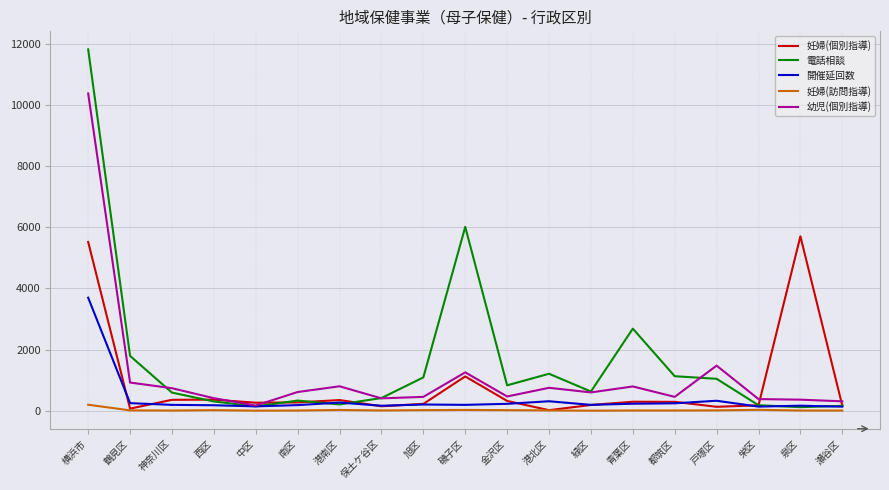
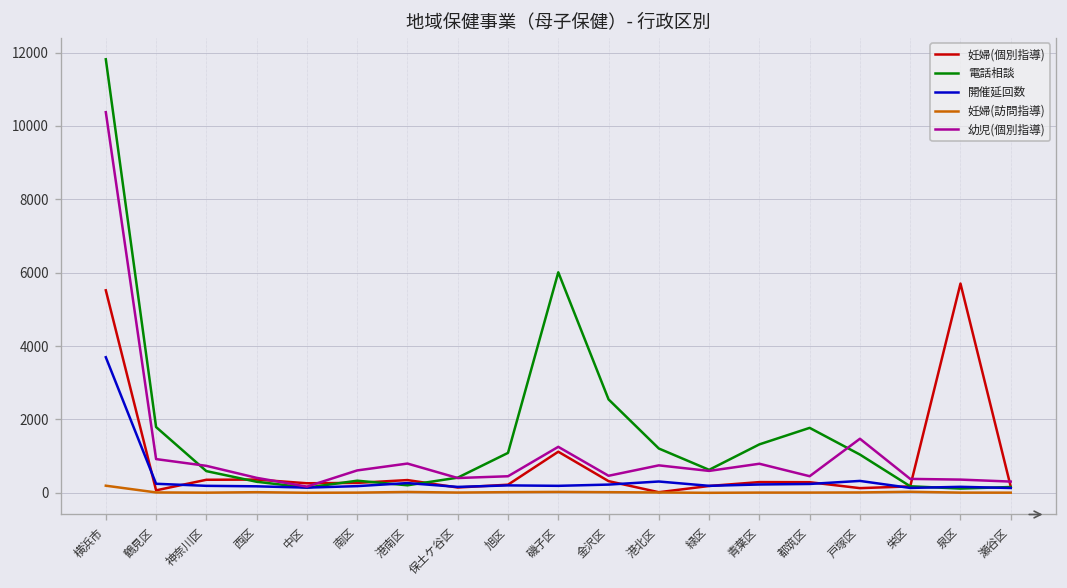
  {
    "妊婦(個別指導)": {
      "横浜市": 5500,
      "神奈川区": 400,
      "中区": 300,
      "磯子区": 1100,
      "金沢区": 300,
      "戸塚区": 100,
      "泉区": 5700
    },
    "電話相談": {
      "横浜市": 11800,
      "鶴見区": 1800,
      "神奈川区": 600,
      "旭区": 1100,
      "磯子区": 6000,
-     "金沢区": 800,
+     "金沢区": 2500,
      "港北区": 1200,
-     "青葉区": 2700,
-     "都筑区": 1100,
+     "青葉区": 1300,
+     "都筑区": 1800,
      "戸塚区": 1000
    },
    "開催延回数": {
      "横浜市": 3700,
      "鶴見区": 200,
      "神奈川区": 200,
      "西区": 200,
      "南区": 200,
      "磯子区": 200,
      "金沢区": 200,
      "港北区": 300,
      "戸塚区": 300
    },
    "妊婦(訪問指導)": {
      "横浜市": 200,
      "神奈川区": 0,
      "西区": 0,
      "中区": 0,
      "南区": 0,
      "港南区": 0,
      "保土ケ谷区": 0,
      "旭区": 0,
      "磯子区": 0,
      "金沢区": 0,
      "緑区": 0,
      "青葉区": 0,
      "都筑区": 0,
      "戸塚区": 0,
      "栄区": 0,
      "泉区": 0,
      "瀬谷区": 0
    },
    "幼児(個別指導)": {
      "横浜市": 10400,
      "鶴見区": 900,
      "神奈川区": 700,
      "南区": 600,
      "港南区": 800,
      "旭区": 500,
      "磯子区": 1300,
      "金沢区": 500,
      "港北区": 700,
      "青葉区": 800,
      "都筑区": 500,
      "戸塚区": 1500,
      "栄区": 400,
      "泉区": 400,
      "瀬谷区": 300
    }
  }
